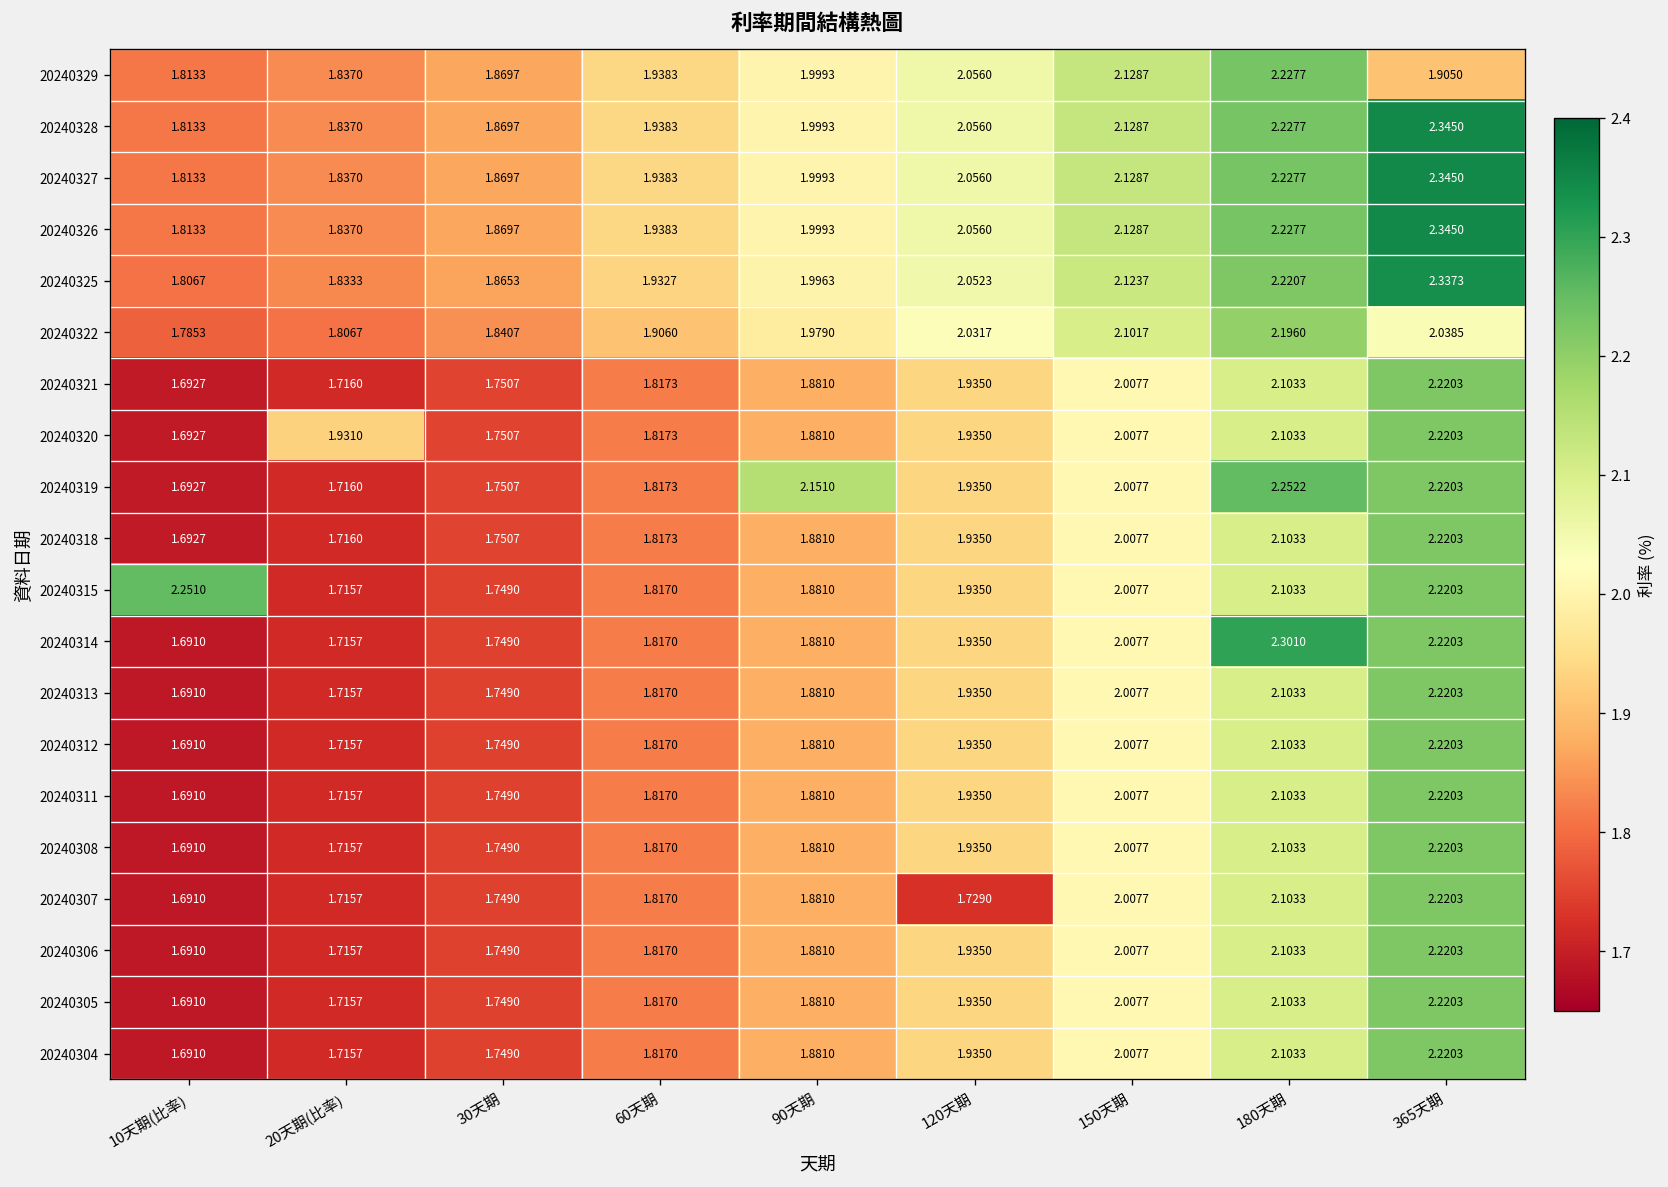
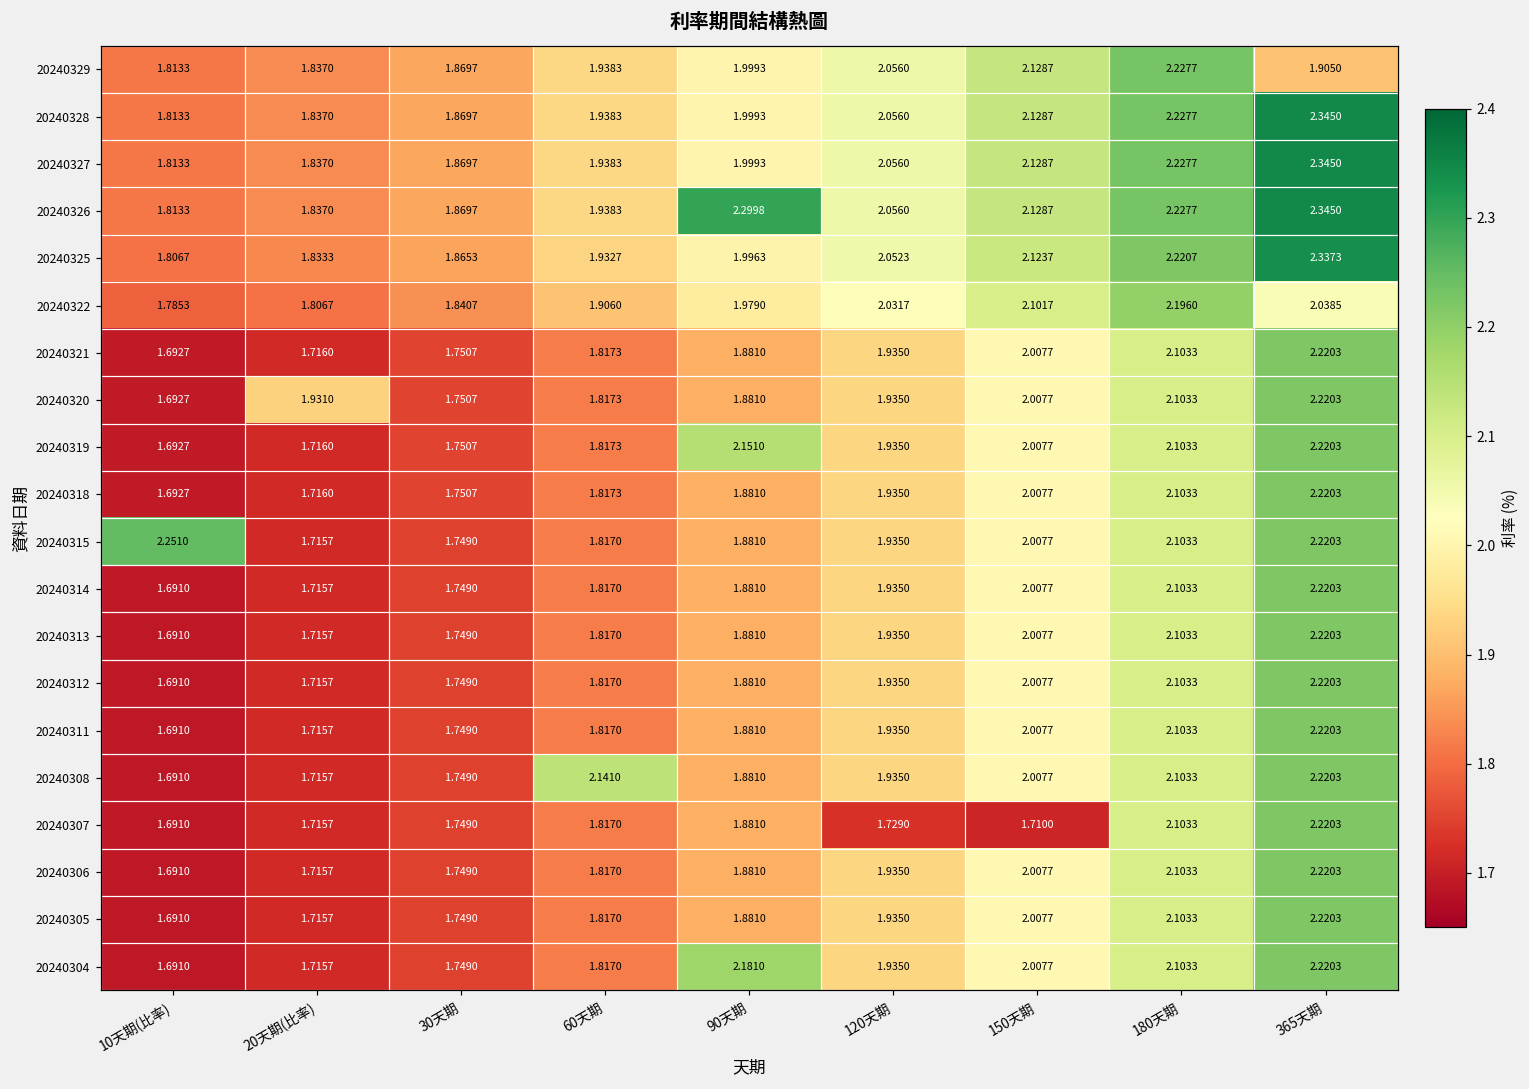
  {
    "20240329": {
      "10天期(比率)": 1.8133,
      "20天期(比率)": 1.8370,
      "30天期": 1.8697,
      "60天期": 1.9383,
      "90天期": 1.9993,
      "120天期": 2.0560,
      "150天期": 2.1287,
      "180天期": 2.2277,
      "365天期": 1.9050
    },
    "20240328": {
      "10天期(比率)": 1.8133,
      "20天期(比率)": 1.8370,
      "30天期": 1.8697,
      "60天期": 1.9383,
      "90天期": 1.9993,
      "120天期": 2.0560,
      "150天期": 2.1287,
      "180天期": 2.2277,
      "365天期": 2.3450
    },
    "20240327": {
      "10天期(比率)": 1.8133,
      "20天期(比率)": 1.8370,
      "30天期": 1.8697,
      "60天期": 1.9383,
      "90天期": 1.9993,
      "120天期": 2.0560,
      "150天期": 2.1287,
      "180天期": 2.2277,
      "365天期": 2.3450
    },
    "20240326": {
      "10天期(比率)": 1.8133,
      "20天期(比率)": 1.8370,
      "30天期": 1.8697,
      "60天期": 1.9383,
-     "90天期": 1.9993,
+     "90天期": 2.2998,
      "120天期": 2.0560,
      "150天期": 2.1287,
      "180天期": 2.2277,
      "365天期": 2.3450
    },
    "20240325": {
      "10天期(比率)": 1.8067,
      "20天期(比率)": 1.8333,
      "30天期": 1.8653,
      "60天期": 1.9327,
      "90天期": 1.9963,
      "120天期": 2.0523,
      "150天期": 2.1237,
      "180天期": 2.2207,
      "365天期": 2.3373
    },
    "20240322": {
      "10天期(比率)": 1.7853,
      "20天期(比率)": 1.8067,
      "30天期": 1.8407,
      "60天期": 1.9060,
      "90天期": 1.9790,
      "120天期": 2.0317,
      "150天期": 2.1017,
      "180天期": 2.1960,
      "365天期": 2.0385
    },
    "20240321": {
      "10天期(比率)": 1.6927,
      "20天期(比率)": 1.7160,
      "30天期": 1.7507,
      "60天期": 1.8173,
      "90天期": 1.8810,
      "120天期": 1.9350,
      "150天期": 2.0077,
      "180天期": 2.1033,
      "365天期": 2.2203
    },
    "20240320": {
      "10天期(比率)": 1.6927,
      "20天期(比率)": 1.9310,
      "30天期": 1.7507,
      "60天期": 1.8173,
      "90天期": 1.8810,
      "120天期": 1.9350,
      "150天期": 2.0077,
      "180天期": 2.1033,
      "365天期": 2.2203
    },
    "20240319": {
      "10天期(比率)": 1.6927,
      "20天期(比率)": 1.7160,
      "30天期": 1.7507,
      "60天期": 1.8173,
      "90天期": 2.1510,
      "120天期": 1.9350,
      "150天期": 2.0077,
-     "180天期": 2.2522,
+     "180天期": 2.1033,
      "365天期": 2.2203
    },
    "20240318": {
      "10天期(比率)": 1.6927,
      "20天期(比率)": 1.7160,
      "30天期": 1.7507,
      "60天期": 1.8173,
      "90天期": 1.8810,
      "120天期": 1.9350,
      "150天期": 2.0077,
      "180天期": 2.1033,
      "365天期": 2.2203
    },
    "20240315": {
      "10天期(比率)": 2.2510,
      "20天期(比率)": 1.7157,
      "30天期": 1.7490,
      "60天期": 1.8170,
      "90天期": 1.8810,
      "120天期": 1.9350,
      "150天期": 2.0077,
      "180天期": 2.1033,
      "365天期": 2.2203
    },
    "20240314": {
      "10天期(比率)": 1.6910,
      "20天期(比率)": 1.7157,
      "30天期": 1.7490,
      "60天期": 1.8170,
      "90天期": 1.8810,
      "120天期": 1.9350,
      "150天期": 2.0077,
-     "180天期": 2.3010,
+     "180天期": 2.1033,
      "365天期": 2.2203
    },
    "20240313": {
      "10天期(比率)": 1.6910,
      "20天期(比率)": 1.7157,
      "30天期": 1.7490,
      "60天期": 1.8170,
      "90天期": 1.8810,
      "120天期": 1.9350,
      "150天期": 2.0077,
      "180天期": 2.1033,
      "365天期": 2.2203
    },
    "20240312": {
      "10天期(比率)": 1.6910,
      "20天期(比率)": 1.7157,
      "30天期": 1.7490,
      "60天期": 1.8170,
      "90天期": 1.8810,
      "120天期": 1.9350,
      "150天期": 2.0077,
      "180天期": 2.1033,
      "365天期": 2.2203
    },
    "20240311": {
      "10天期(比率)": 1.6910,
      "20天期(比率)": 1.7157,
      "30天期": 1.7490,
      "60天期": 1.8170,
      "90天期": 1.8810,
      "120天期": 1.9350,
      "150天期": 2.0077,
      "180天期": 2.1033,
      "365天期": 2.2203
    },
    "20240308": {
      "10天期(比率)": 1.6910,
      "20天期(比率)": 1.7157,
      "30天期": 1.7490,
-     "60天期": 1.8170,
+     "60天期": 2.1410,
      "90天期": 1.8810,
      "120天期": 1.9350,
      "150天期": 2.0077,
      "180天期": 2.1033,
      "365天期": 2.2203
    },
    "20240307": {
      "10天期(比率)": 1.6910,
      "20天期(比率)": 1.7157,
      "30天期": 1.7490,
      "60天期": 1.8170,
      "90天期": 1.8810,
      "120天期": 1.7290,
-     "150天期": 2.0077,
+     "150天期": 1.7100,
      "180天期": 2.1033,
      "365天期": 2.2203
    },
    "20240306": {
      "10天期(比率)": 1.6910,
      "20天期(比率)": 1.7157,
      "30天期": 1.7490,
      "60天期": 1.8170,
      "90天期": 1.8810,
      "120天期": 1.9350,
      "150天期": 2.0077,
      "180天期": 2.1033,
      "365天期": 2.2203
    },
    "20240305": {
      "10天期(比率)": 1.6910,
      "20天期(比率)": 1.7157,
      "30天期": 1.7490,
      "60天期": 1.8170,
      "90天期": 1.8810,
      "120天期": 1.9350,
      "150天期": 2.0077,
      "180天期": 2.1033,
      "365天期": 2.2203
    },
    "20240304": {
      "10天期(比率)": 1.6910,
      "20天期(比率)": 1.7157,
      "30天期": 1.7490,
      "60天期": 1.8170,
-     "90天期": 1.8810,
+     "90天期": 2.1810,
      "120天期": 1.9350,
      "150天期": 2.0077,
      "180天期": 2.1033,
      "365天期": 2.2203
    }
  }
